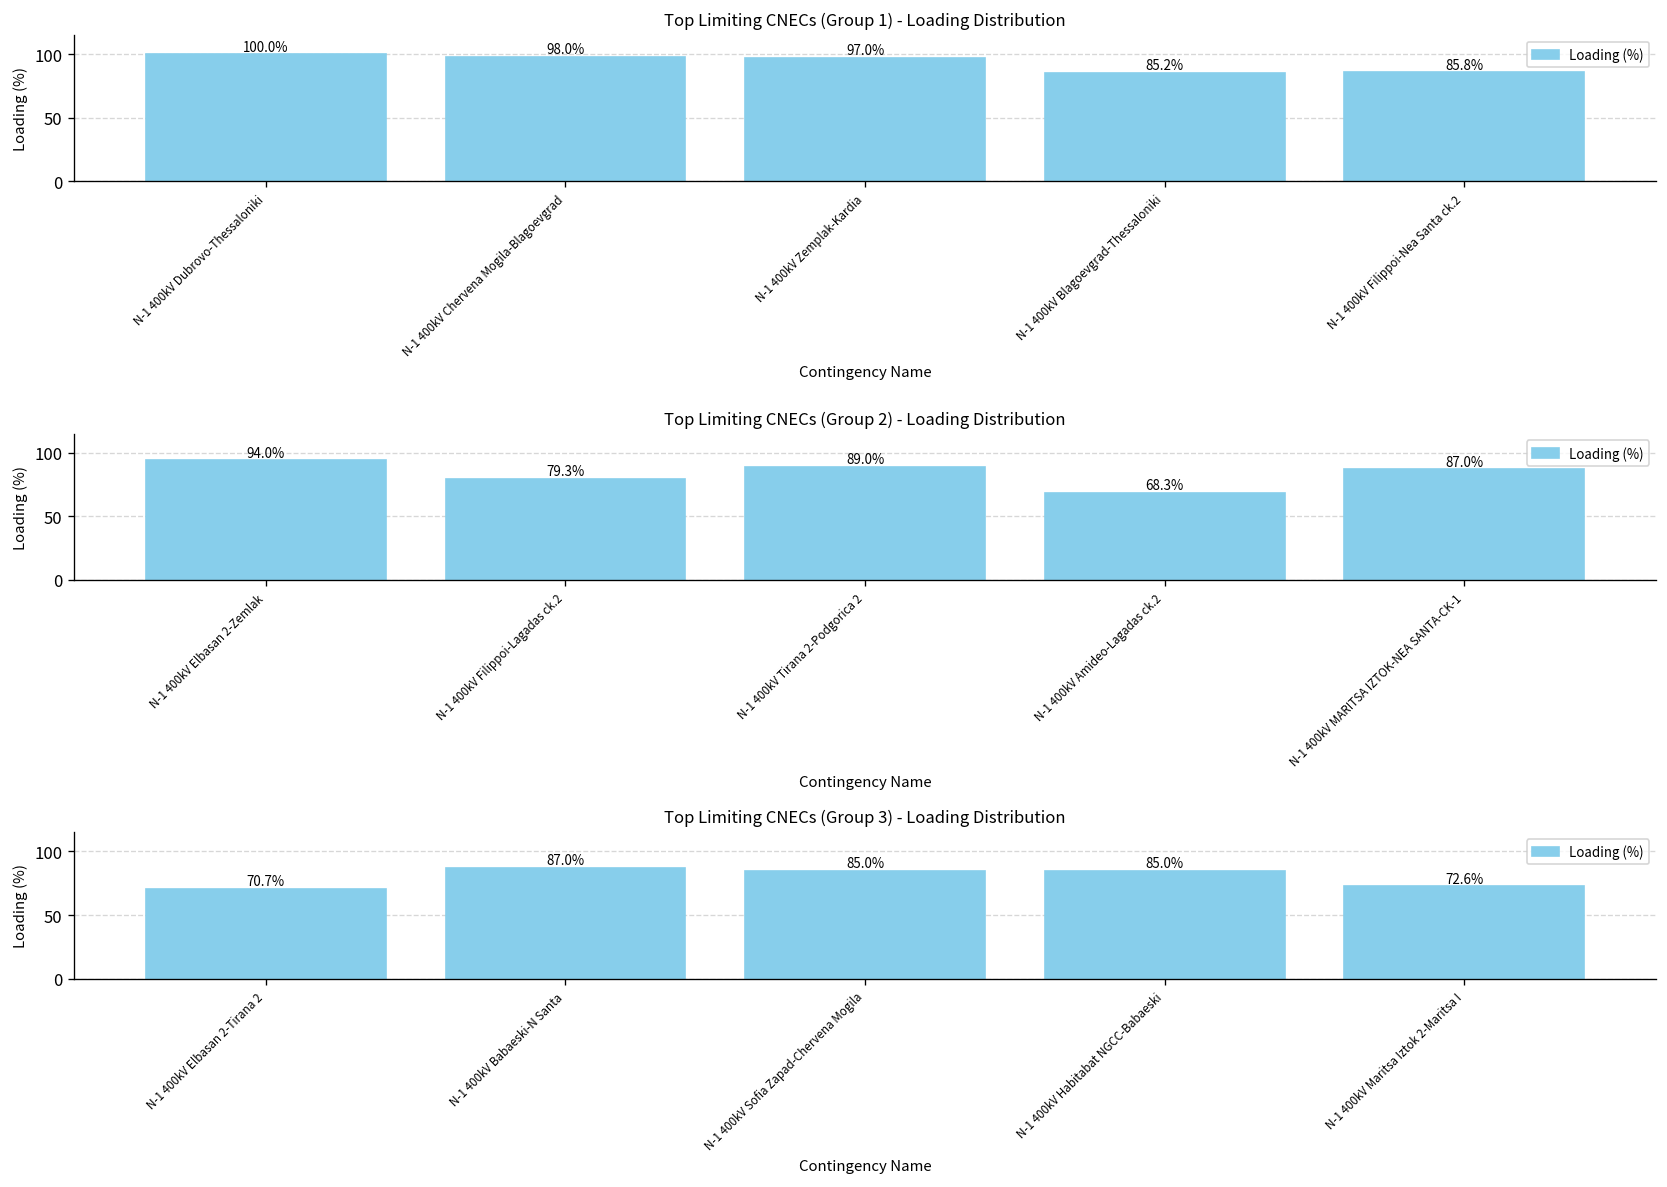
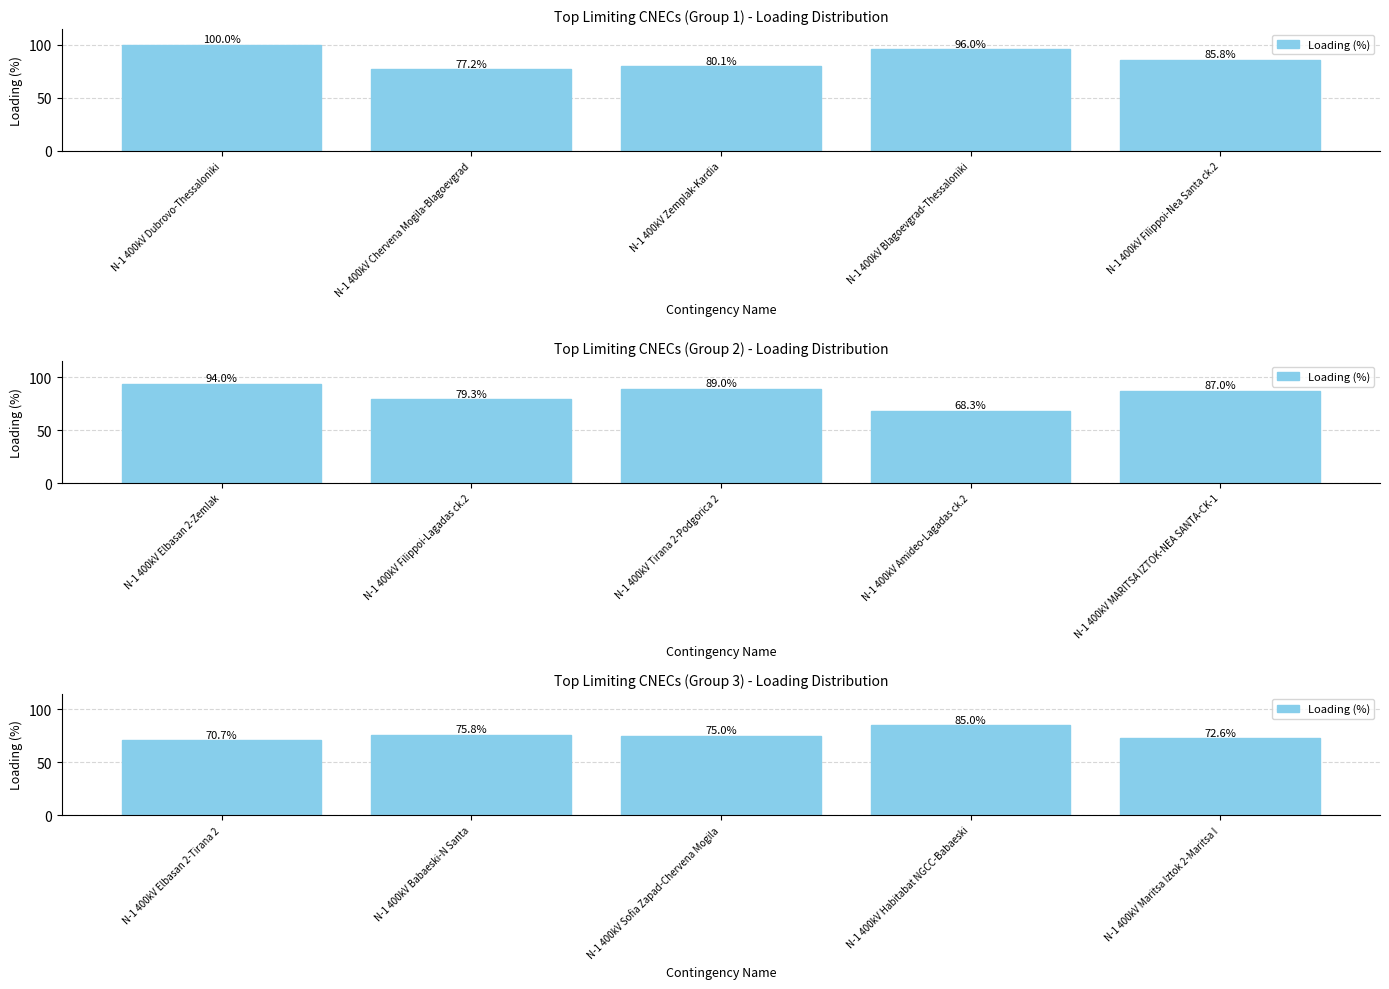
  {
    "Top Limiting CNECs (Group 1) - Loading Distribution": {
      "N-1 400kV Dubrovo-Thessaloniki": "100.0%",
-     "N-1 400kV Chervena Mogila-Blagoevgrad": "98.0%",
-     "N-1 400kV Zemplak-Kardia": "97.0%",
-     "N-1 400kV Blagoevgrad-Thessaloniki": "85.2%",
+     "N-1 400kV Chervena Mogila-Blagoevgrad": "77.2%",
+     "N-1 400kV Zemplak-Kardia": "80.1%",
+     "N-1 400kV Blagoevgrad-Thessaloniki": "96.0%",
      "N-1 400kV Filippoi-Nea Santa ck.2": "85.8%"
    },
    "Top Limiting CNECs (Group 2) - Loading Distribution": {
      "N-1 400kV Elbasan 2-Zemlak": "94.0%",
      "N-1 400kV Filippoi-Lagadas ck.2": "79.3%",
      "N-1 400kV Tirana 2-Podgorica 2": "89.0%",
      "N-1 400kV Amideo-Lagadas ck.2": "68.3%",
      "N-1 400kV MARITSA IZTOK-NEA SANTA-CK-1": "87.0%"
    },
    "Top Limiting CNECs (Group 3) - Loading Distribution": {
      "N-1 400kV Elbasan 2-Tirana 2": "70.7%",
-     "N-1 400kV Babaeski-N Santa": "87.0%",
-     "N-1 400kV Sofia Zapad-Chervena Mogila": "85.0%",
+     "N-1 400kV Babaeski-N Santa": "75.8%",
+     "N-1 400kV Sofia Zapad-Chervena Mogila": "75.0%",
      "N-1 400kV Habitabat NGCC-Babaeski": "85.0%",
      "N-1 400kV Maritsa Iztok 2-Maritsa I": "72.6%"
    }
  }
